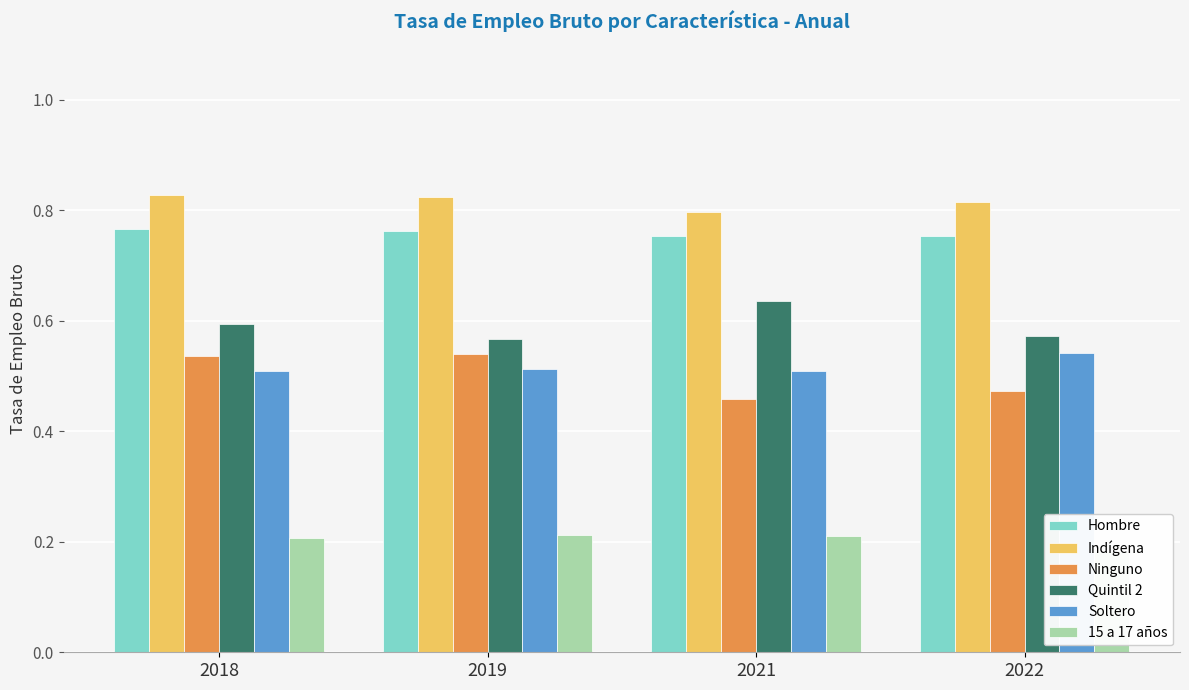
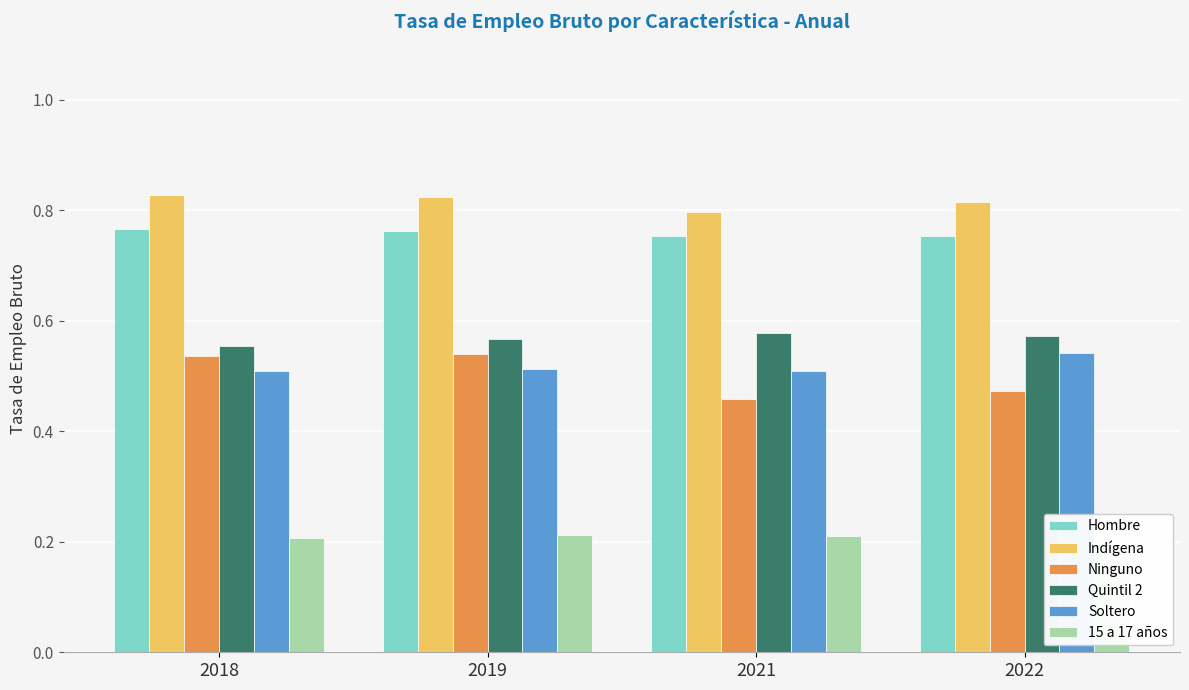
  {
    "Quintil 2": {
-     "2018": 0.59,
+     "2018": 0.55,
      "2019": 0.57,
-     "2021": 0.64,
+     "2021": 0.58,
      "2022": 0.57
    },
    "Soltero": {
      "2018": 0.51,
      "2019": 0.51,
      "2021": 0.51,
      "2022": 0.54
    }
  }
